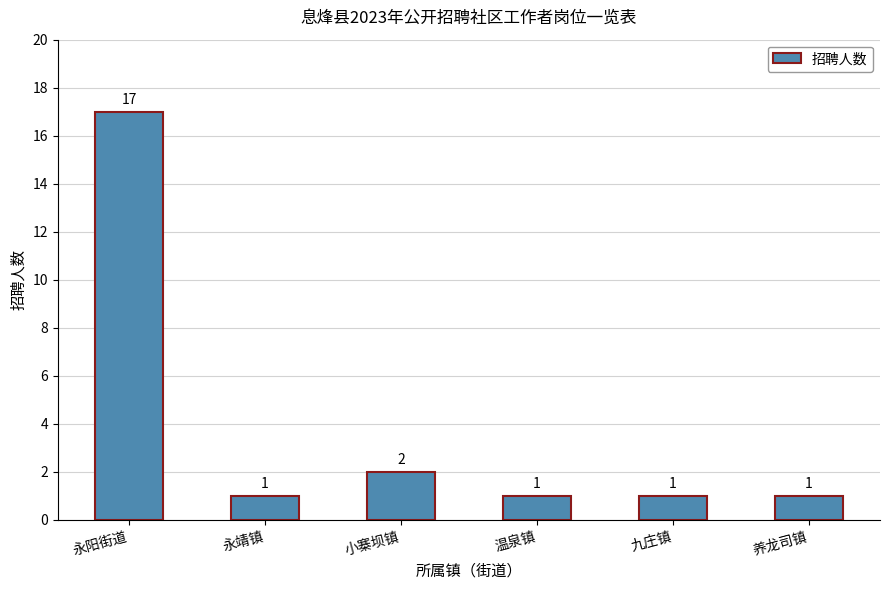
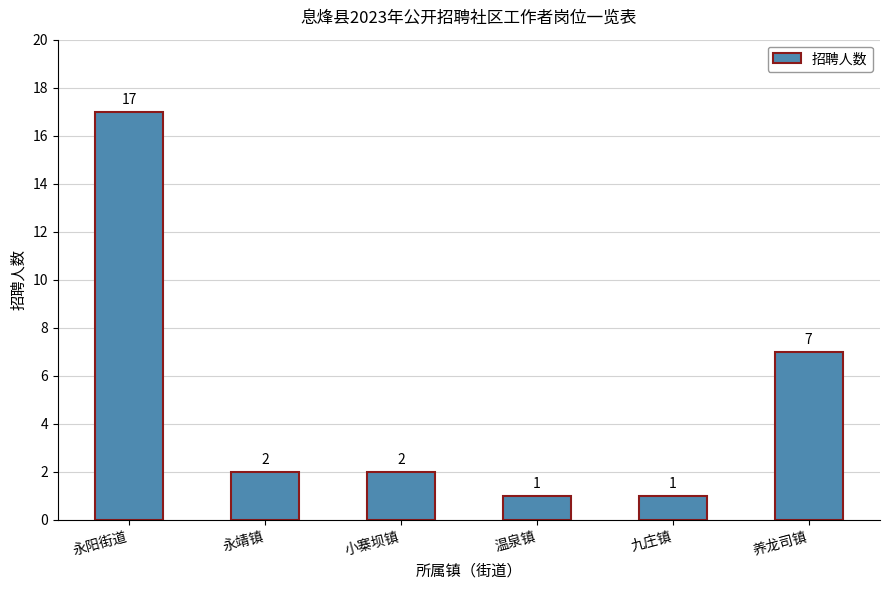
  {
    "永阳街道": 17,
-   "永靖镇": 1,
+   "永靖镇": 2,
    "小寨坝镇": 2,
    "温泉镇": 1,
    "九庄镇": 1,
-   "养龙司镇": 1
+   "养龙司镇": 7
  }
